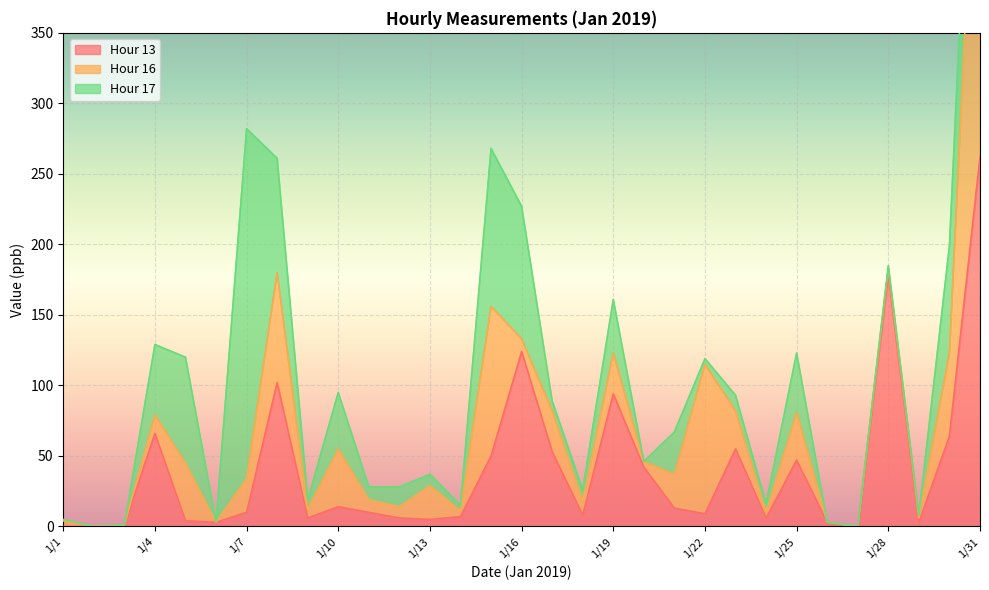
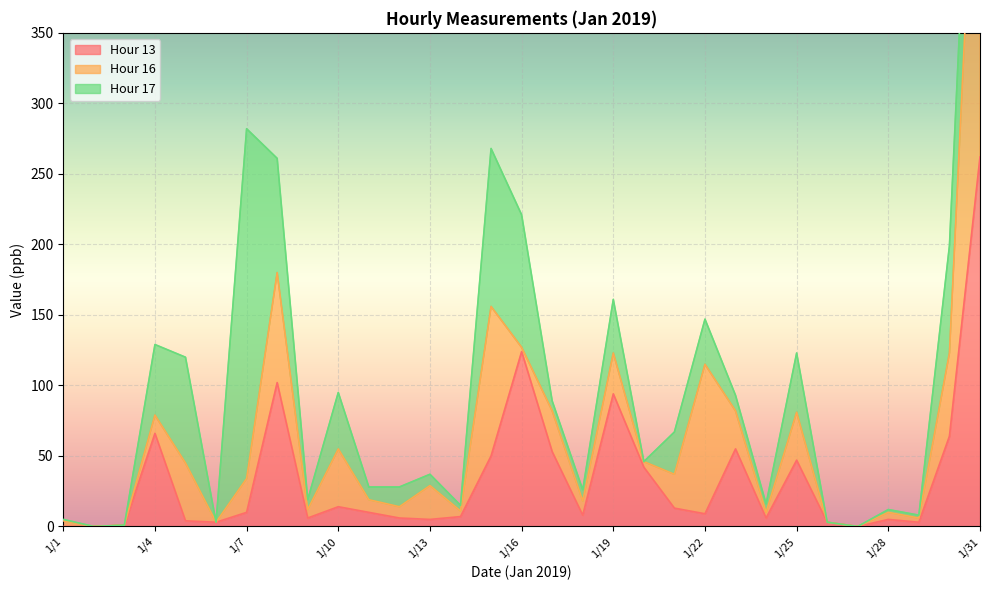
  {
    "Hour 13": {
      "1/1": 0,
      "1/4": 66,
      "1/7": 10,
      "1/10": 14,
      "1/13": 5,
      "1/16": 124,
      "1/19": 94,
      "1/22": 9,
      "1/25": 47,
-     "1/28": 178,
+     "1/28": 5,
      "1/31": 262
    },
    "Hour 16": {
      "1/4": 13,
      "1/7": 24,
      "1/10": 41,
      "1/13": 24,
-     "1/16": 9,
+     "1/16": 3,
      "1/19": 29,
      "1/22": 106,
      "1/25": 34,
      "1/28": 5
    },
    "Hour 17": {
      "1/4": 50,
      "1/7": 248,
      "1/10": 40,
      "1/13": 8,
      "1/16": 94,
      "1/19": 38,
-     "1/22": 4,
+     "1/22": 32,
      "1/25": 42,
      "1/28": 2
    }
  }
